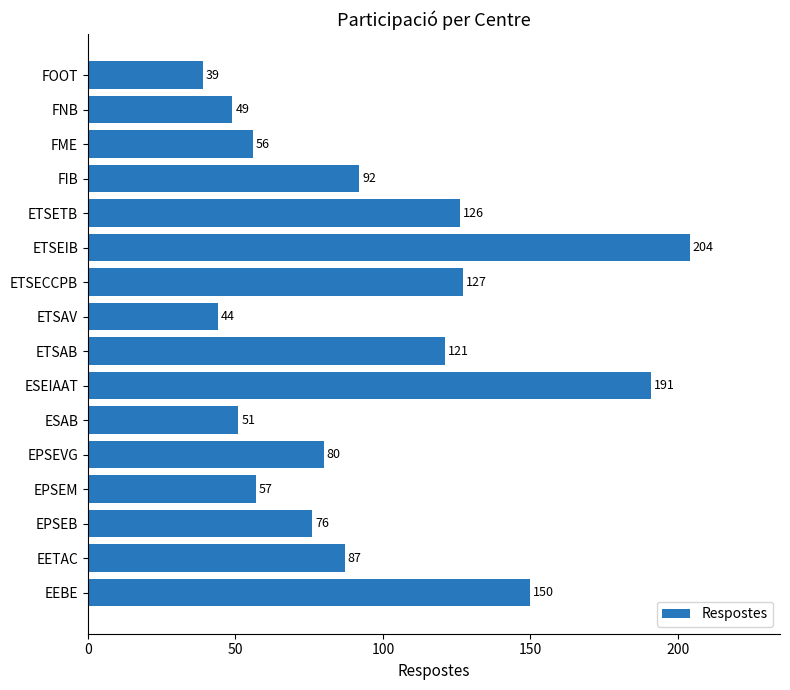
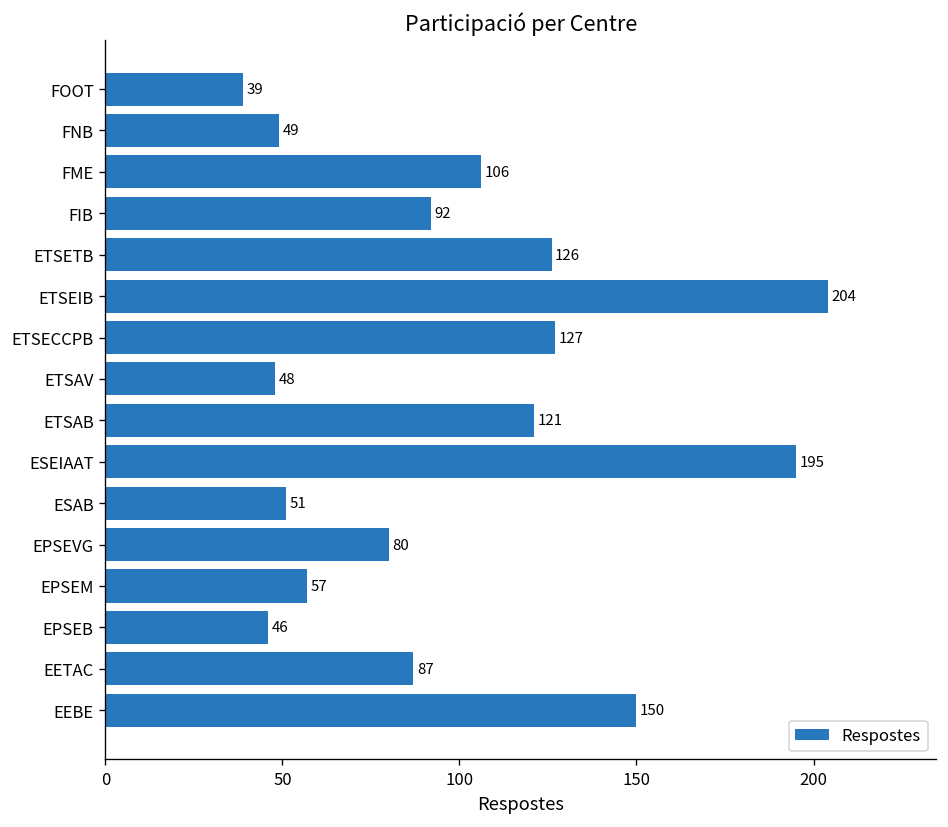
  {
    "FOOT": 39,
    "FNB": 49,
-   "FME": 56,
+   "FME": 106,
    "FIB": 92,
    "ETSETB": 126,
    "ETSEIB": 204,
    "ETSECCPB": 127,
-   "ETSAV": 44,
+   "ETSAV": 48,
    "ETSAB": 121,
-   "ESEIAAT": 191,
+   "ESEIAAT": 195,
    "ESAB": 51,
    "EPSEVG": 80,
    "EPSEM": 57,
-   "EPSEB": 76,
+   "EPSEB": 46,
    "EETAC": 87,
    "EEBE": 150
  }
